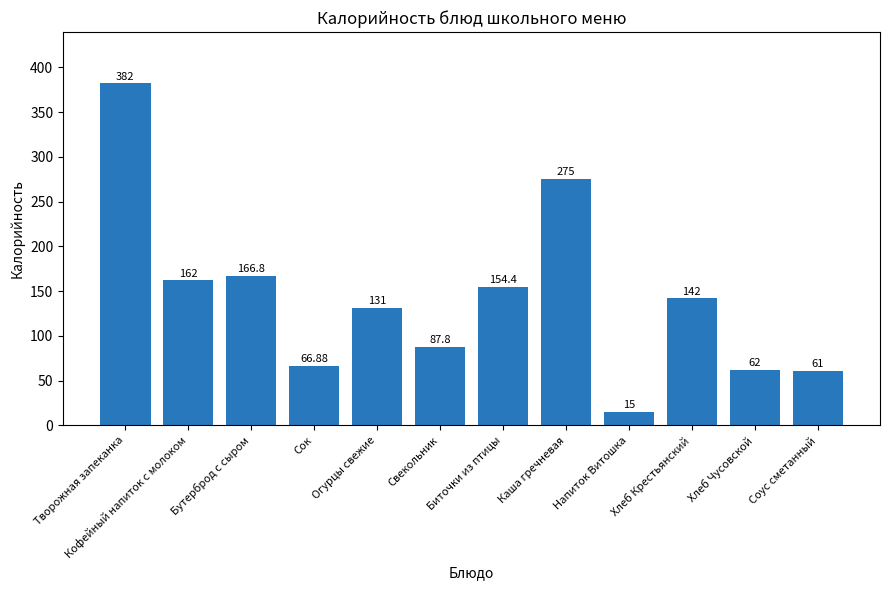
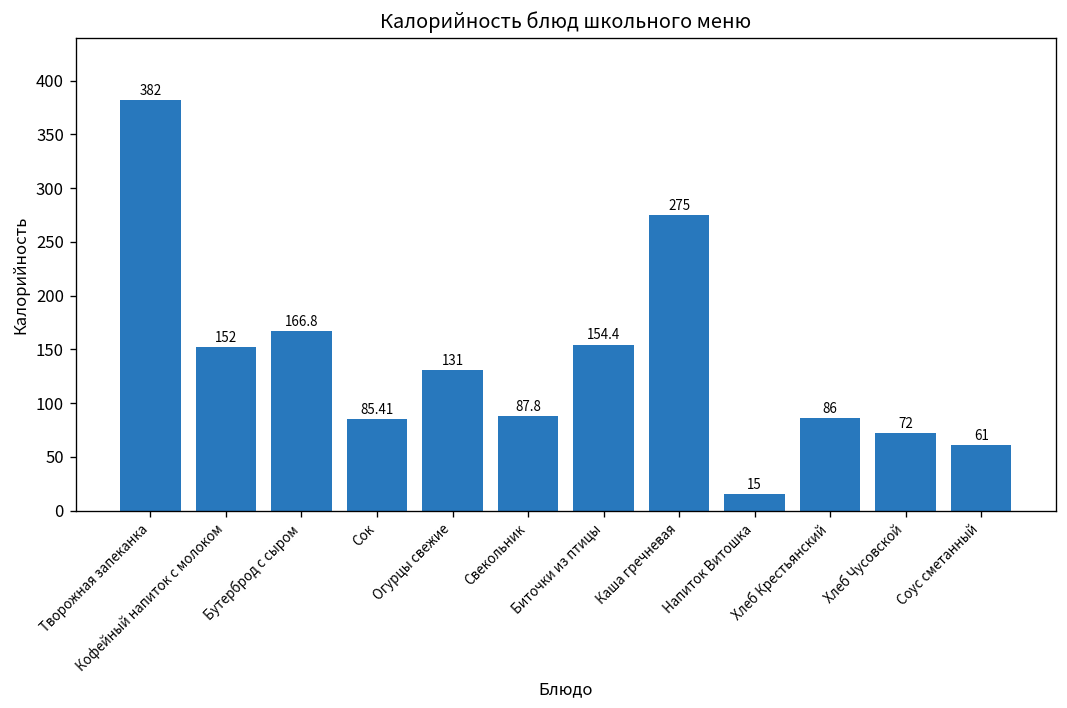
  {
    "Творожная запеканка": 382,
-   "Кофейный напиток с молоком": 162,
+   "Кофейный напиток с молоком": 152,
    "Бутерброд с сыром": 166.8,
-   "Сок": 66.88,
+   "Сок": 85.41,
    "Огурцы свежие": 131,
    "Свекольник": 87.8,
    "Биточки из птицы": 154.4,
    "Каша гречневая": 275,
    "Напиток Витошка": 15,
-   "Хлеб Крестьянский": 142,
-   "Хлеб Чусовской": 62,
+   "Хлеб Крестьянский": 86,
+   "Хлеб Чусовской": 72,
    "Соус сметанный": 61
  }
